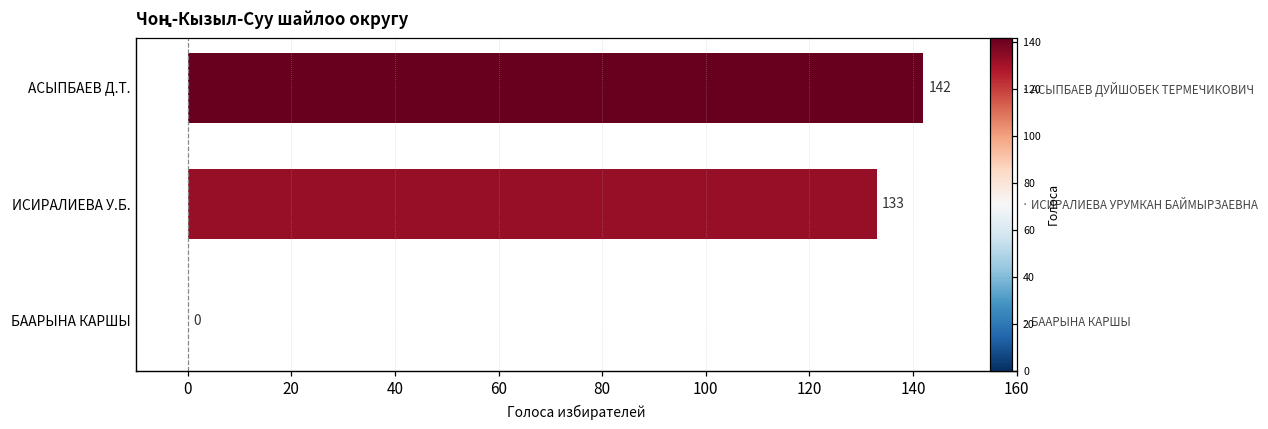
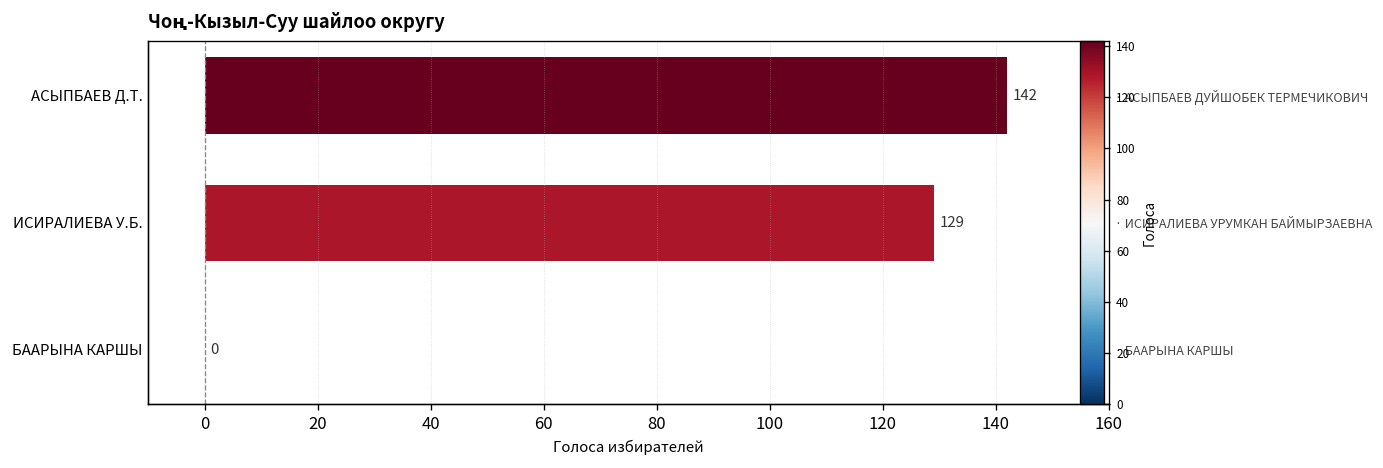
  {
    "АСЫПБАЕВ Д.Т.": 142,
-   "ИСИРАЛИЕВА У.Б.": 133,
+   "ИСИРАЛИЕВА У.Б.": 129,
    "БААРЫНА КАРШЫ": 0
  }
